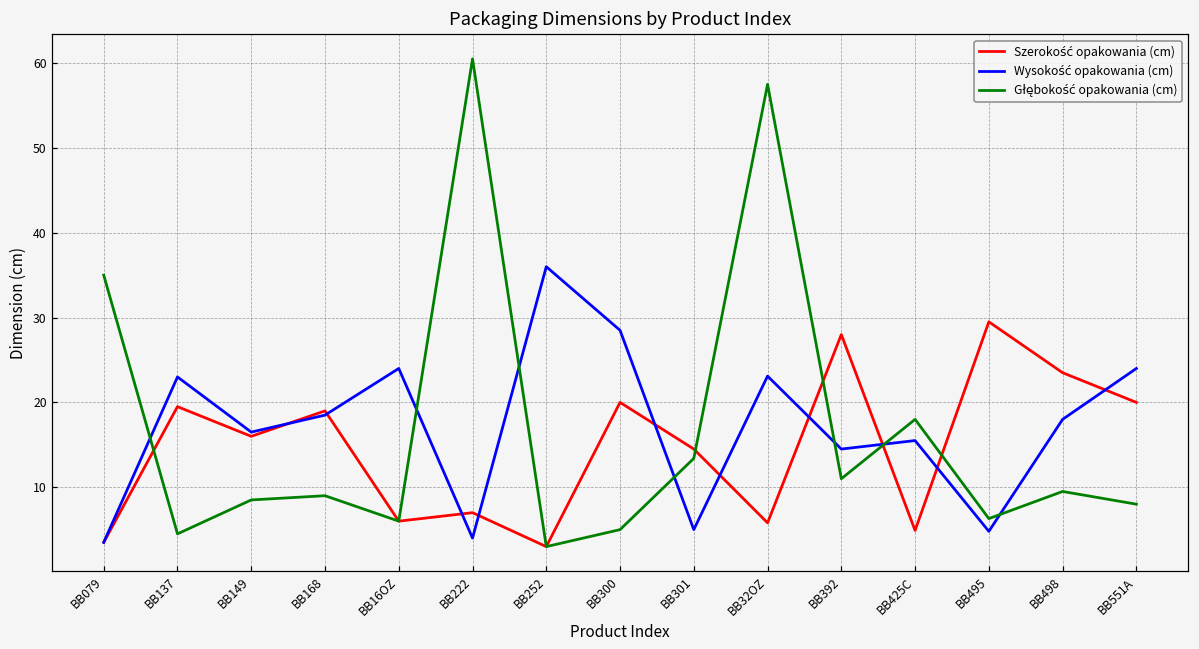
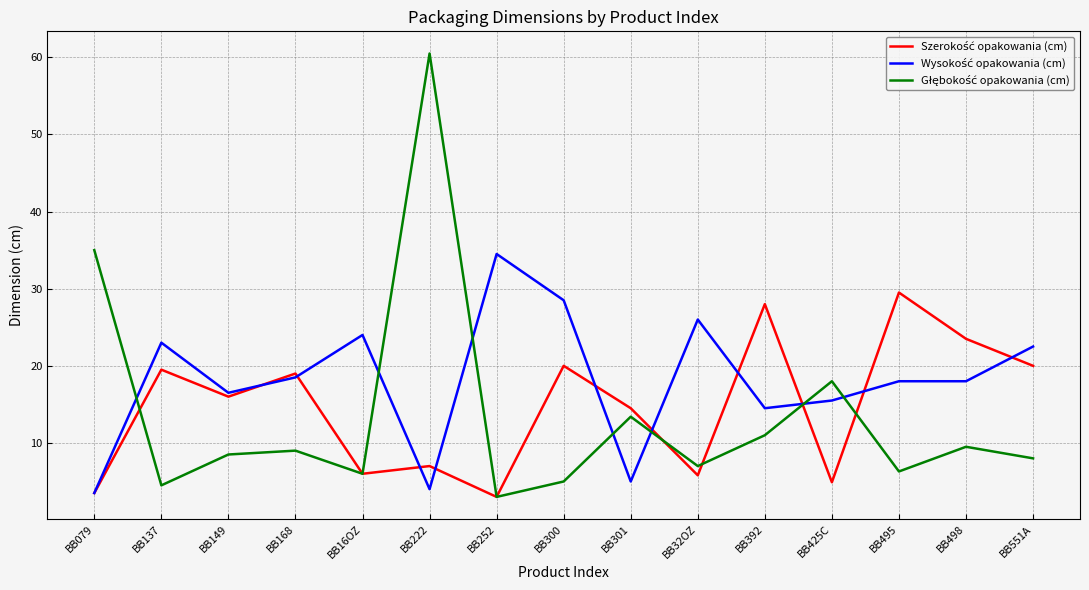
  {
    "Szerokość opakowania (cm)": {
      "BB137": 20,
      "BB149": 16,
      "BB168": 19,
      "BB222": 7,
      "BB300": 20,
      "BB301": 15,
      "BB32OZ": 6,
      "BB392": 28,
      "BB425C": 5,
      "BB495": 30,
      "BB498": 24,
      "BB551A": 20
    },
    "Wysokość opakowania (cm)": {
      "BB137": 23,
      "BB149": 17,
      "BB168": 19,
      "BB16OZ": 24,
      "BB222": 4,
-     "BB252": 36,
+     "BB252": 35,
      "BB300": 29,
      "BB301": 5,
-     "BB32OZ": 23,
+     "BB32OZ": 26,
      "BB392": 15,
      "BB425C": 16,
-     "BB495": 5,
+     "BB495": 18,
      "BB498": 18,
-     "BB551A": 24
+     "BB551A": 23
    },
    "Głębokość opakowania (cm)": {
      "BB079": 35,
      "BB137": 5,
      "BB149": 9,
      "BB168": 9,
      "BB222": 61,
      "BB300": 5,
      "BB301": 13,
-     "BB32OZ": 58,
+     "BB32OZ": 7,
      "BB392": 11,
      "BB425C": 18,
      "BB495": 6,
      "BB498": 10,
      "BB551A": 8
    }
  }
